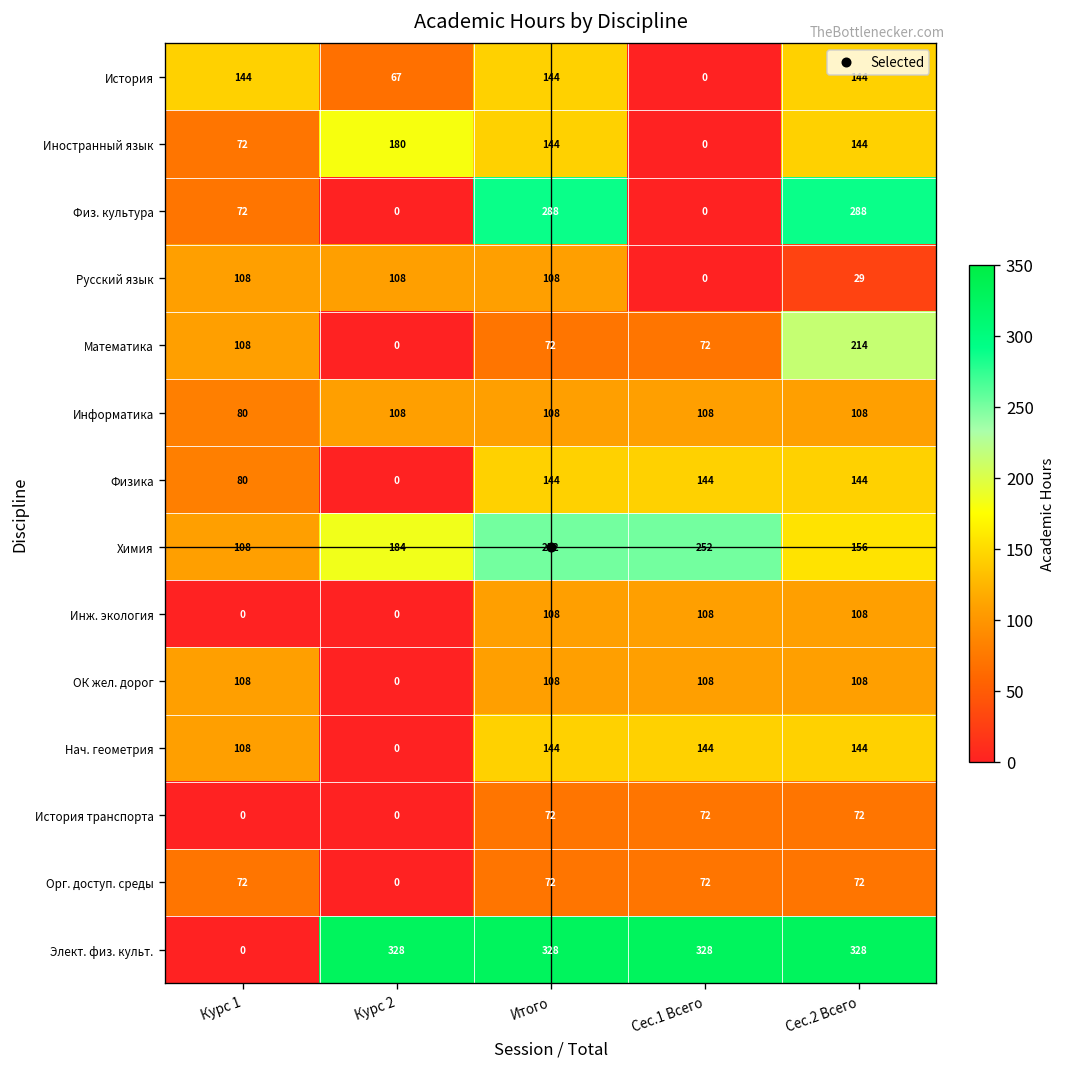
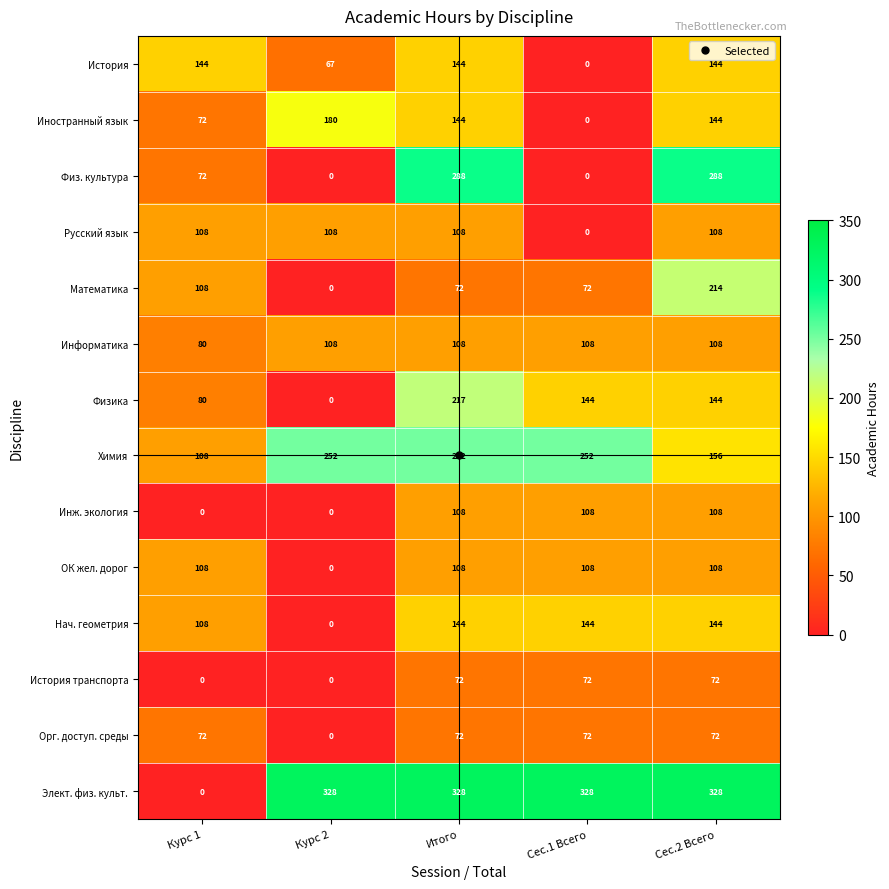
  {
    "История": {
      "Курс 1": 144,
      "Курс 2": 67,
      "Итого": 144,
      "Сес.1 Всего": 0
    },
    "Иностранный язык": {
      "Курс 1": 72,
      "Курс 2": 180,
      "Итого": 144,
      "Сес.1 Всего": 0,
      "Сес.2 Всего": 144
    },
    "Физ. культура": {
      "Курс 1": 72,
      "Курс 2": 0,
      "Итого": 288,
      "Сес.1 Всего": 0,
      "Сес.2 Всего": 288
    },
    "Русский язык": {
      "Курс 1": 108,
      "Курс 2": 108,
      "Итого": 108,
      "Сес.1 Всего": 0,
-     "Сес.2 Всего": 29
+     "Сес.2 Всего": 108
    },
    "Математика": {
      "Курс 1": 108,
      "Курс 2": 0,
      "Итого": 72,
      "Сес.1 Всего": 72,
      "Сес.2 Всего": 214
    },
    "Информатика": {
      "Курс 1": 80,
      "Курс 2": 108,
      "Итого": 108,
      "Сес.1 Всего": 108,
      "Сес.2 Всего": 108
    },
    "Физика": {
      "Курс 1": 80,
      "Курс 2": 0,
-     "Итого": 144,
+     "Итого": 217,
      "Сес.1 Всего": 144,
      "Сес.2 Всего": 144
    },
    "Химия": {
      "Курс 1": 108,
-     "Курс 2": 184,
+     "Курс 2": 252,
      "Сес.1 Всего": 252,
      "Сес.2 Всего": 156
    },
    "Инж. экология": {
      "Курс 1": 0,
      "Курс 2": 0,
      "Итого": 108,
      "Сес.1 Всего": 108,
      "Сес.2 Всего": 108
    },
    "ОК жел. дорог": {
      "Курс 1": 108,
      "Курс 2": 0,
      "Итого": 108,
      "Сес.1 Всего": 108,
      "Сес.2 Всего": 108
    },
    "Нач. геометрия": {
      "Курс 1": 108,
      "Курс 2": 0,
      "Итого": 144,
      "Сес.1 Всего": 144,
      "Сес.2 Всего": 144
    },
    "История транспорта": {
      "Курс 1": 0,
      "Курс 2": 0,
      "Итого": 72,
      "Сес.1 Всего": 72,
      "Сес.2 Всего": 72
    },
    "Орг. доступ. среды": {
      "Курс 1": 72,
      "Курс 2": 0,
      "Итого": 72,
      "Сес.1 Всего": 72,
      "Сес.2 Всего": 72
    },
    "Элект. физ. культ.": {
      "Курс 1": 0,
      "Курс 2": 328,
      "Итого": 328,
      "Сес.1 Всего": 328,
      "Сес.2 Всего": 328
    }
  }
